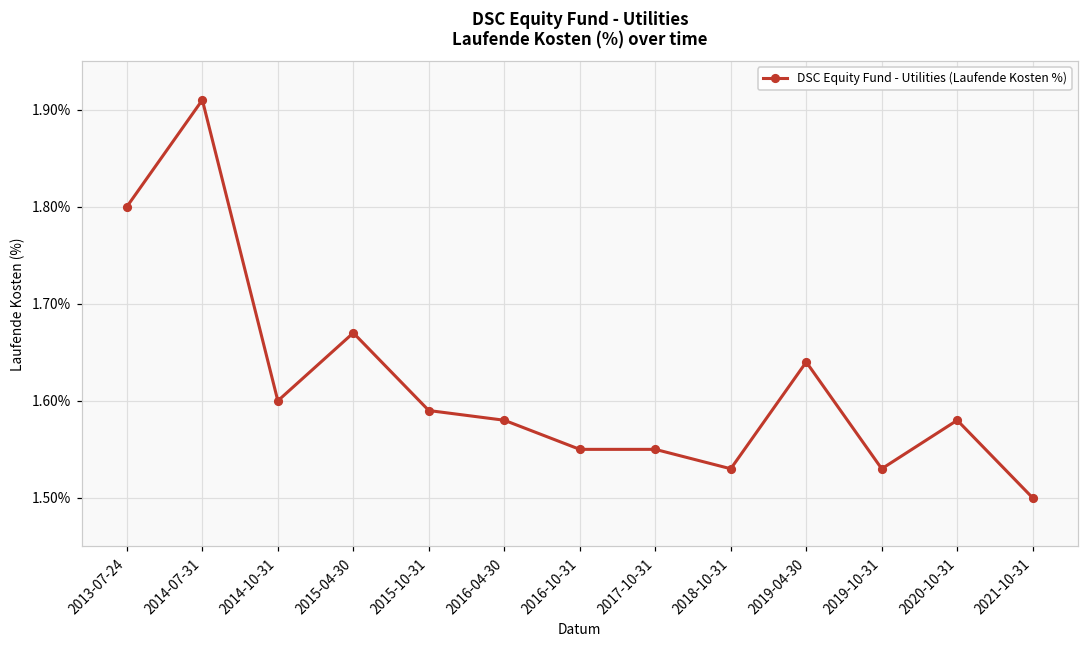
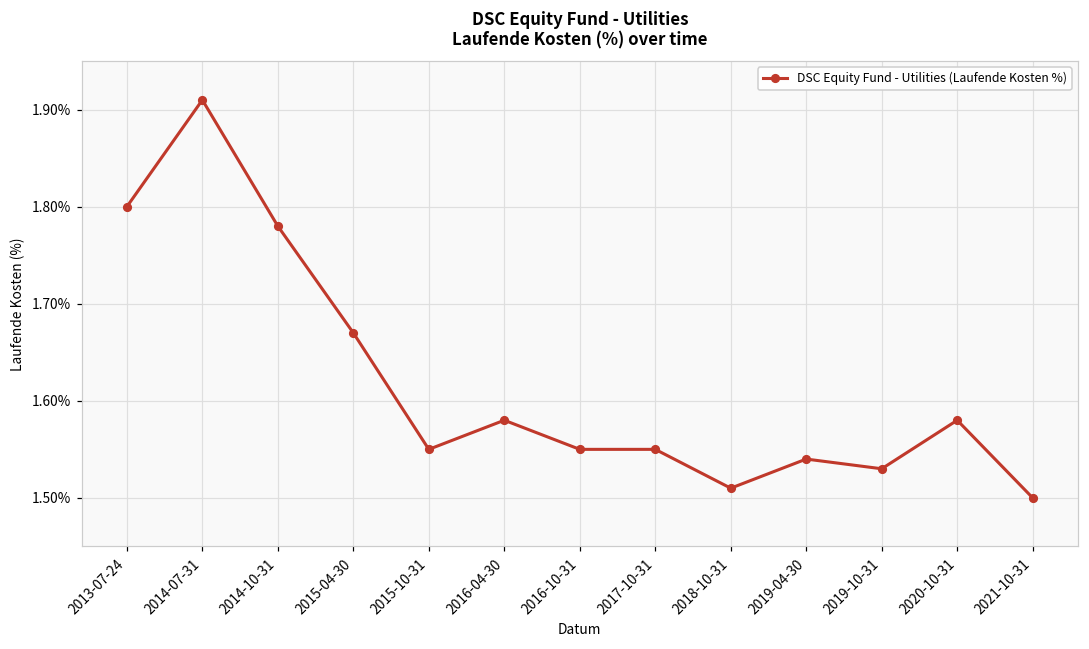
  {
    "2013-07-24": "1.80%",
    "2014-07-31": "1.91%",
-   "2014-10-31": "1.60%",
+   "2014-10-31": "1.78%",
    "2015-04-30": "1.67%",
-   "2015-10-31": "1.59%",
+   "2015-10-31": "1.55%",
    "2016-04-30": "1.58%",
    "2016-10-31": "1.55%",
    "2017-10-31": "1.55%",
-   "2018-10-31": "1.53%",
-   "2019-04-30": "1.64%",
+   "2018-10-31": "1.51%",
+   "2019-04-30": "1.54%",
    "2019-10-31": "1.53%",
    "2020-10-31": "1.58%",
    "2021-10-31": "1.50%"
  }
